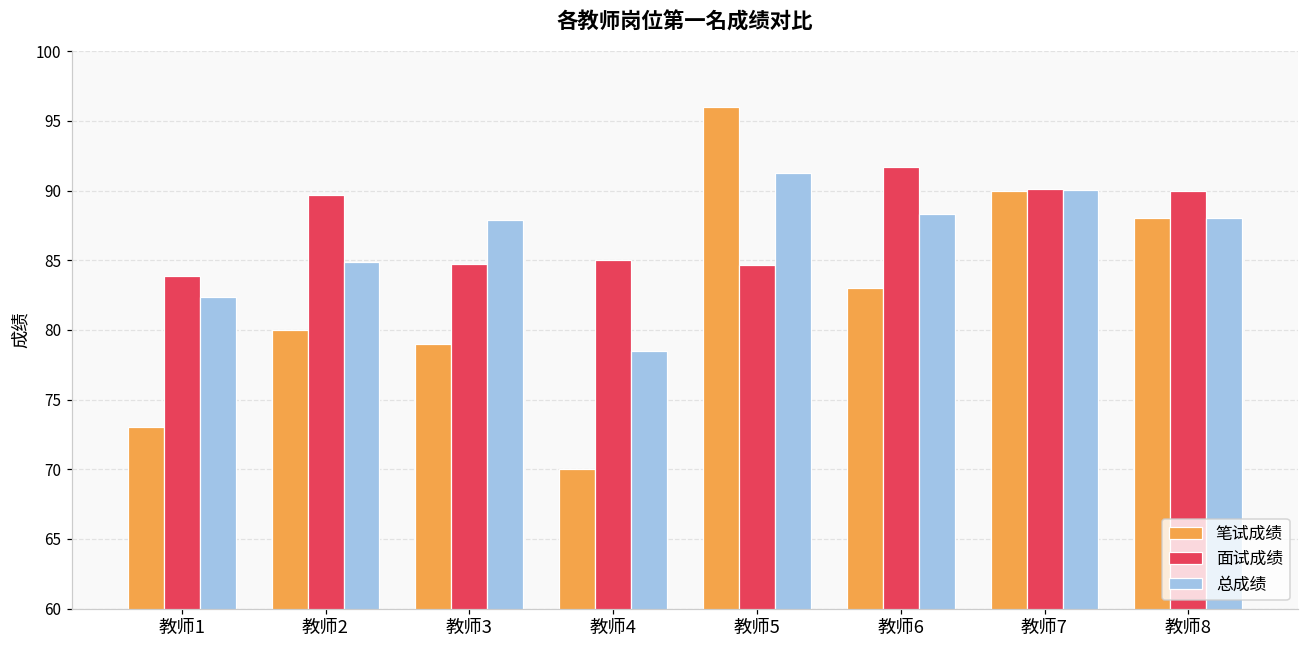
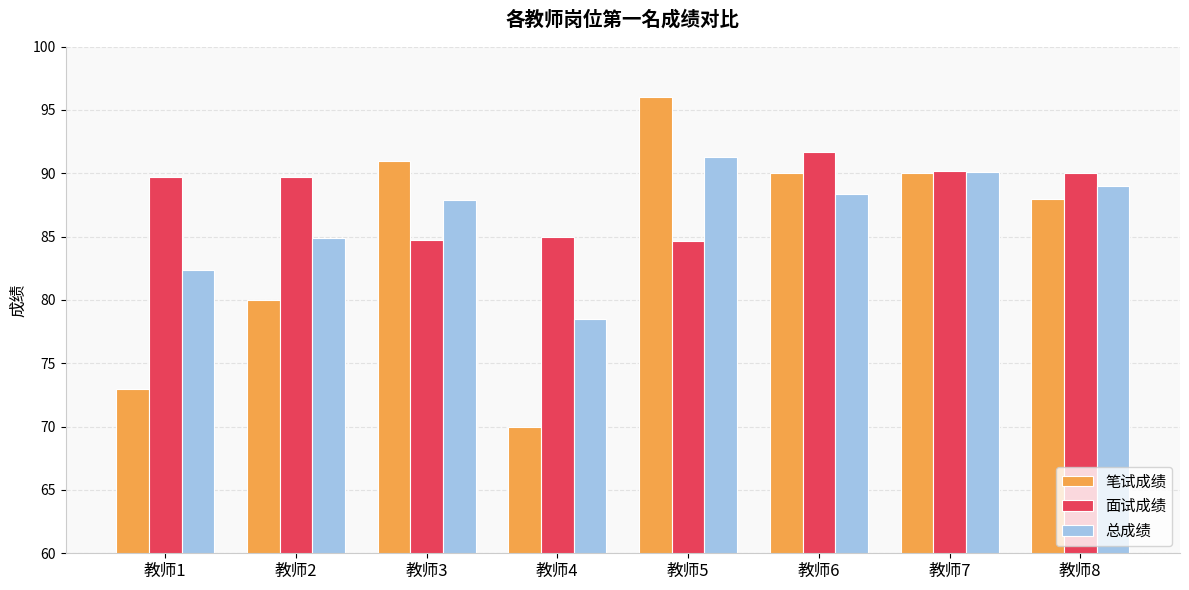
  {
    "笔试成绩": {
      "教师1": 73,
      "教师2": 80,
-     "教师3": 79,
+     "教师3": 91,
      "教师4": 70,
      "教师5": 96,
-     "教师6": 83,
+     "教师6": 90,
      "教师7": 90,
      "教师8": 88
    },
    "面试成绩": {
-     "教师1": 83.8,
+     "教师1": 89.7,
      "教师2": 89.7,
      "教师3": 84.7,
      "教师4": 85.0,
      "教师5": 84.7,
      "教师6": 91.7,
      "教师7": 90.1,
      "教师8": 90.0
    },
    "总成绩": {
      "教师1": 82.4,
      "教师2": 85,
      "教师3": 88,
      "教师4": 78.5,
      "教师5": 91.3,
      "教师6": 88.3,
      "教师7": 90,
-     "教师8": 88
+     "教师8": 89
    }
  }
